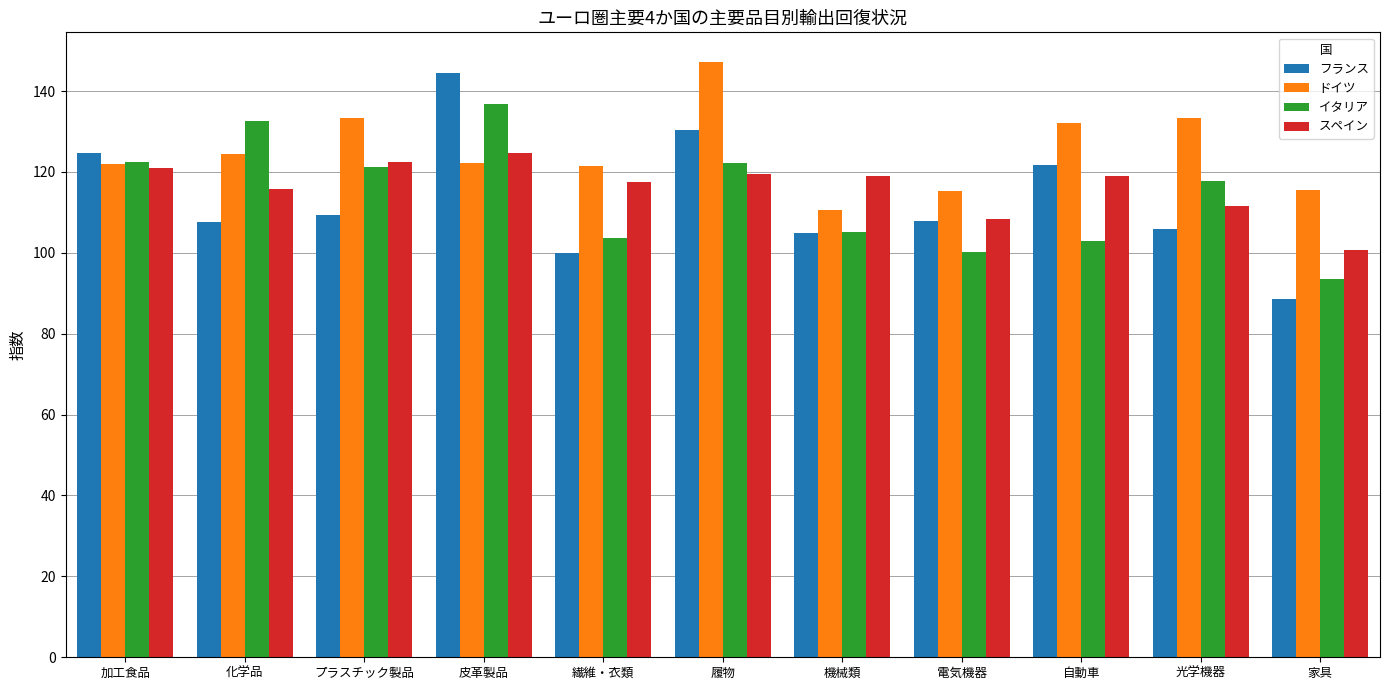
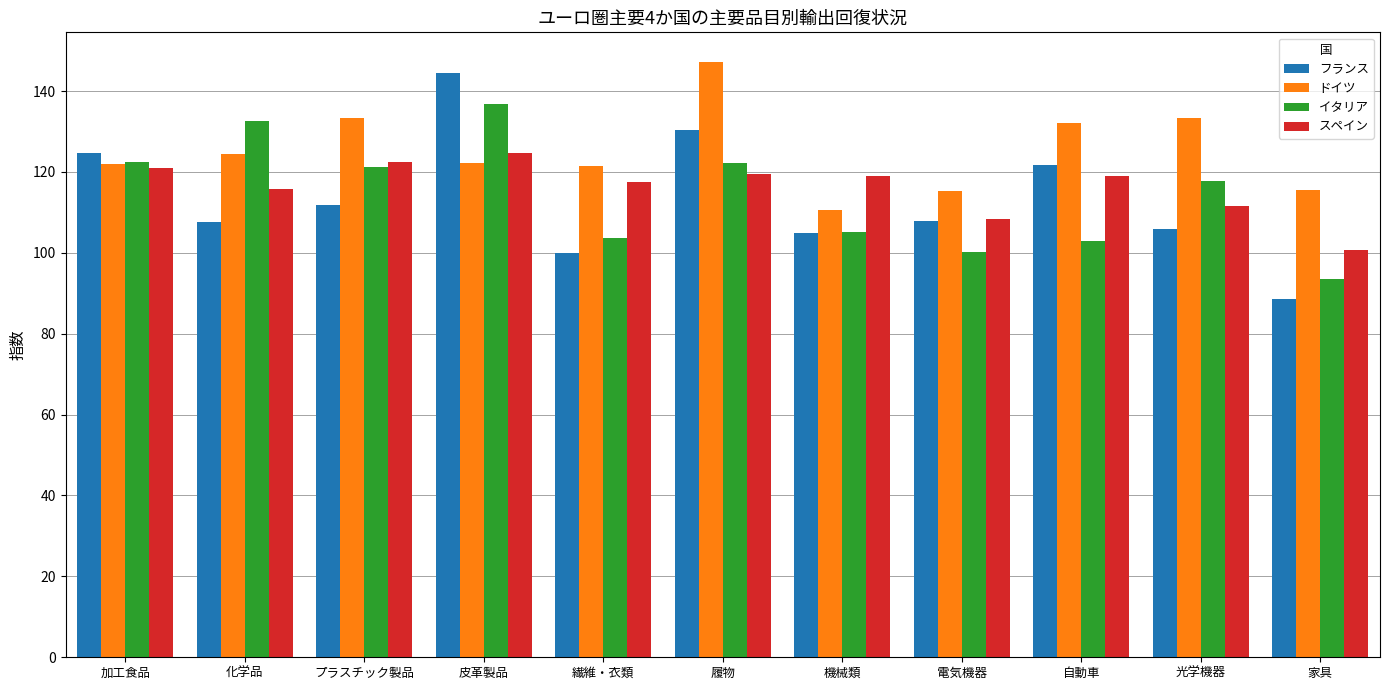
  {
    "フランス": {
      "加工食品": 125,
      "化学品": 108,
-     "プラスチック製品": 109,
+     "プラスチック製品": 112,
      "皮革製品": 144,
      "繊維・衣類": 100,
      "履物": 130,
      "機械類": 105,
      "電気機器": 108,
      "自動車": 122,
      "光学機器": 106,
      "家具": 89
    },
    "ドイツ": {
      "加工食品": 122,
      "化学品": 125,
      "プラスチック製品": 133,
      "皮革製品": 122,
      "繊維・衣類": 121,
      "履物": 147,
      "機械類": 110,
      "電気機器": 115,
      "自動車": 132,
      "光学機器": 133,
      "家具": 116
    },
    "イタリア": {
      "加工食品": 122,
      "化学品": 133,
      "プラスチック製品": 121,
      "皮革製品": 137,
      "繊維・衣類": 104,
      "履物": 122,
      "機械類": 105,
      "電気機器": 100,
      "自動車": 103,
      "光学機器": 118,
      "家具": 93
    },
    "スペイン": {
      "加工食品": 121,
      "化学品": 116,
      "プラスチック製品": 123,
      "皮革製品": 125,
      "繊維・衣類": 118,
      "履物": 119,
      "機械類": 119,
      "電気機器": 108,
      "自動車": 119,
      "光学機器": 112,
      "家具": 101
    }
  }
